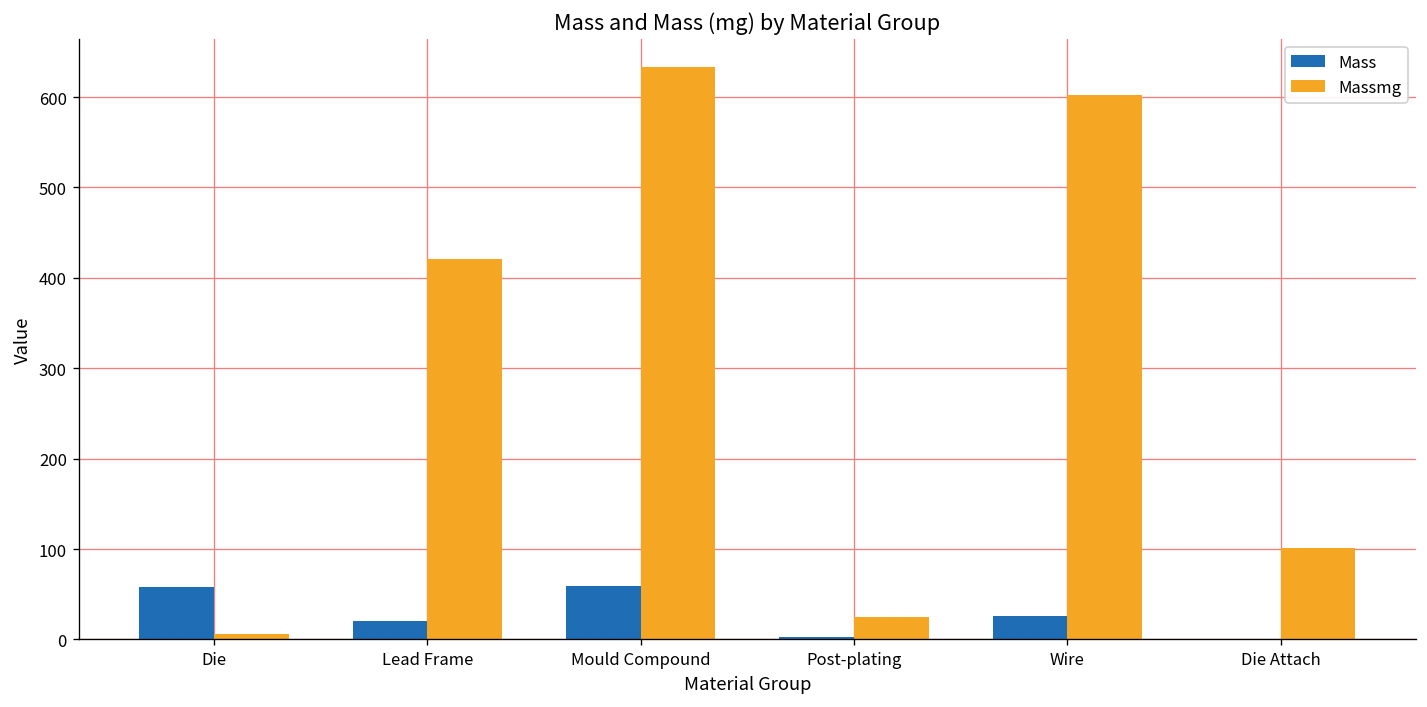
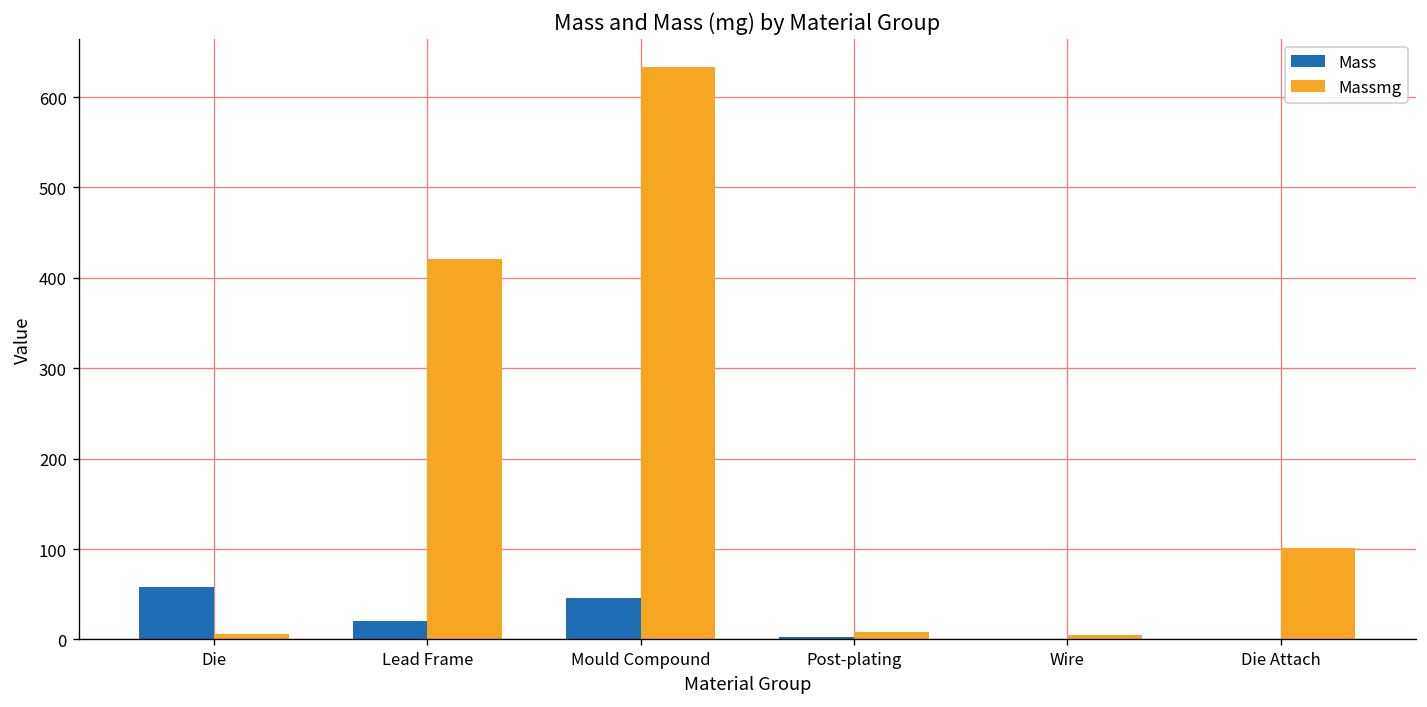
  {
    "Mass": {
      "Die": 60,
      "Lead Frame": 20,
-     "Mould Compound": 60,
-     "Wire": 30
+     "Mould Compound": 50,
+     "Wire": 0
    },
    "Massmg": {
      "Die": 10,
      "Lead Frame": 420,
      "Mould Compound": 630,
-     "Post-plating": 30,
-     "Wire": 600,
+     "Post-plating": 10,
+     "Wire": 0,
      "Die Attach": 100
    }
  }
